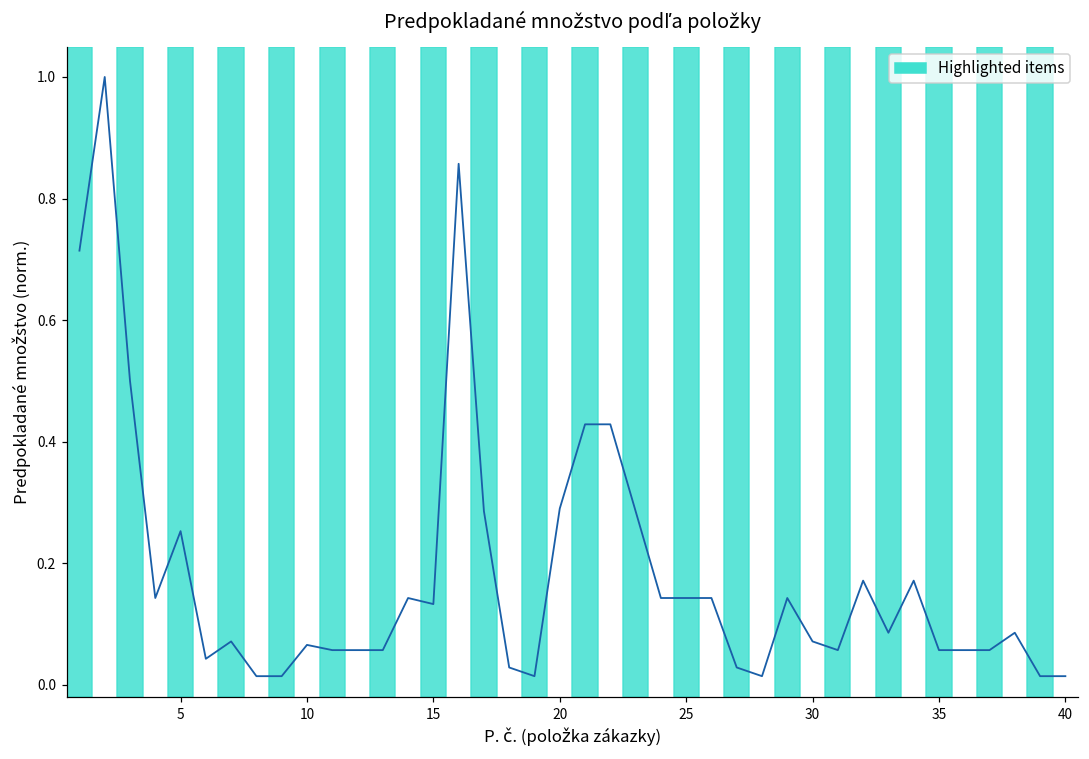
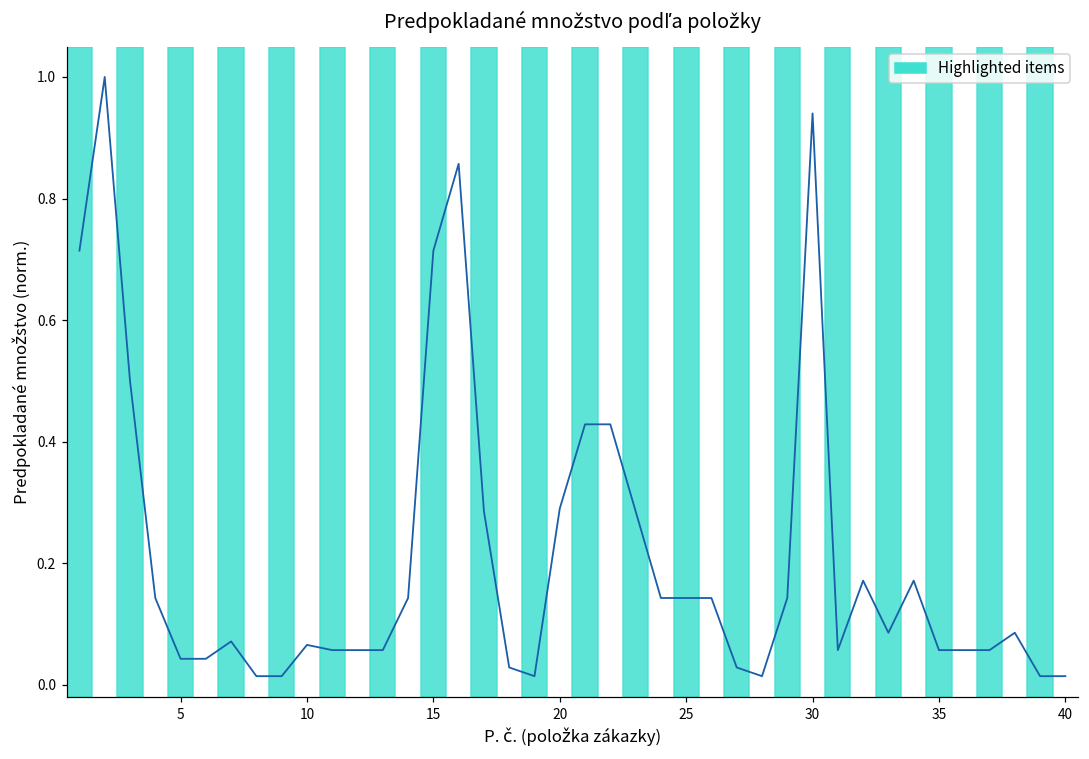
  {
-   "5": 0.25,
+   "5": 0.04,
    "10": 0.07,
-   "15": 0.13,
+   "15": 0.71,
    "20": 0.29,
    "25": 0.14,
-   "30": 0.07,
+   "30": 0.94,
    "35": 0.06,
    "40": 0.01
  }
